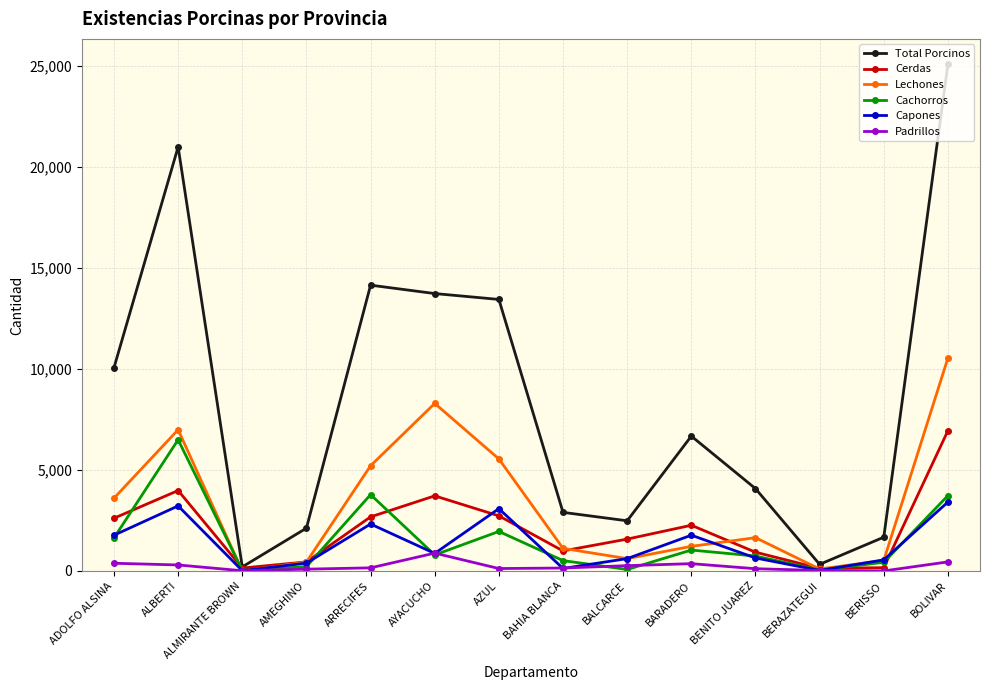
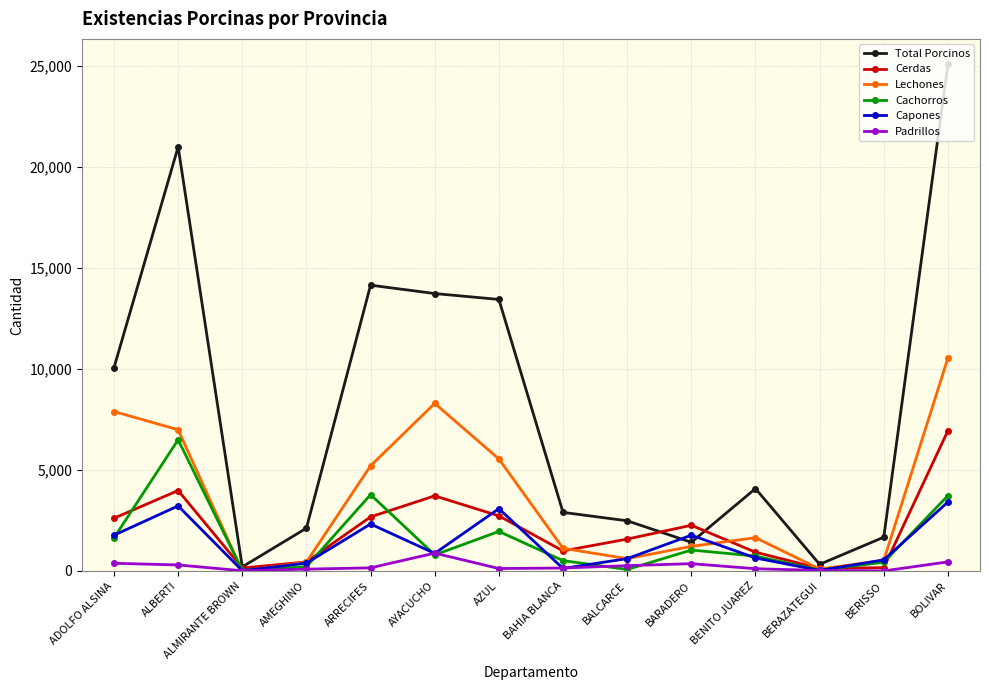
  {
    "Total Porcinos": {
      "ADOLFO ALSINA": "10,100",
      "ALBERTI": "21,000",
      "AMEGHINO": "2,100",
      "ARRECIFES": "14,100",
      "AYACUCHO": "13,700",
      "AZUL": "13,400",
      "BAHIA BLANCA": "2,900",
      "BALCARCE": "2,500",
-     "BARADERO": "6,700",
+     "BARADERO": "1,400",
      "BENITO JUAREZ": "4,100",
      "BERAZATEGUI": "300",
      "BERISSO": "1,700"
    },
    "Cerdas": {
      "ADOLFO ALSINA": "2,600",
      "ALBERTI": "4,000",
      "ARRECIFES": "2,700",
      "AYACUCHO": "3,700",
      "AZUL": "2,700",
      "BAHIA BLANCA": "1,000",
      "BALCARCE": "1,600",
      "BARADERO": "2,300",
      "BENITO JUAREZ": "900",
      "BERISSO": "200",
      "BOLIVAR": "6,900"
    },
    "Lechones": {
-     "ADOLFO ALSINA": "3,600",
+     "ADOLFO ALSINA": "7,900",
      "ALBERTI": "7,000",
      "ARRECIFES": "5,200",
      "AYACUCHO": "8,300",
      "AZUL": "5,500",
      "BAHIA BLANCA": "1,100",
      "BARADERO": "1,200",
      "BENITO JUAREZ": "1,600",
      "BOLIVAR": "10,500"
    },
    "Cachorros": {
      "ADOLFO ALSINA": "1,600",
      "ALBERTI": "6,500",
      "ARRECIFES": "3,800",
      "AZUL": "2,000",
      "BAHIA BLANCA": "500",
      "BALCARCE": "100",
      "BARADERO": "1,000",
      "BOLIVAR": "3,700"
    },
    "Capones": {
      "ADOLFO ALSINA": "1,800",
      "ALBERTI": "3,200",
      "ARRECIFES": "2,300",
      "AZUL": "3,100",
      "BARADERO": "1,800",
      "BOLIVAR": "3,400"
    },
    "Padrillos": {
      "ADOLFO ALSINA": "400",
      "ALBERTI": "300",
      "ARRECIFES": "200",
      "AZUL": "100",
      "BALCARCE": "300",
      "BARADERO": "400",
      "BENITO JUAREZ": "100",
      "BERISSO": "0",
      "BOLIVAR": "500"
    }
  }
